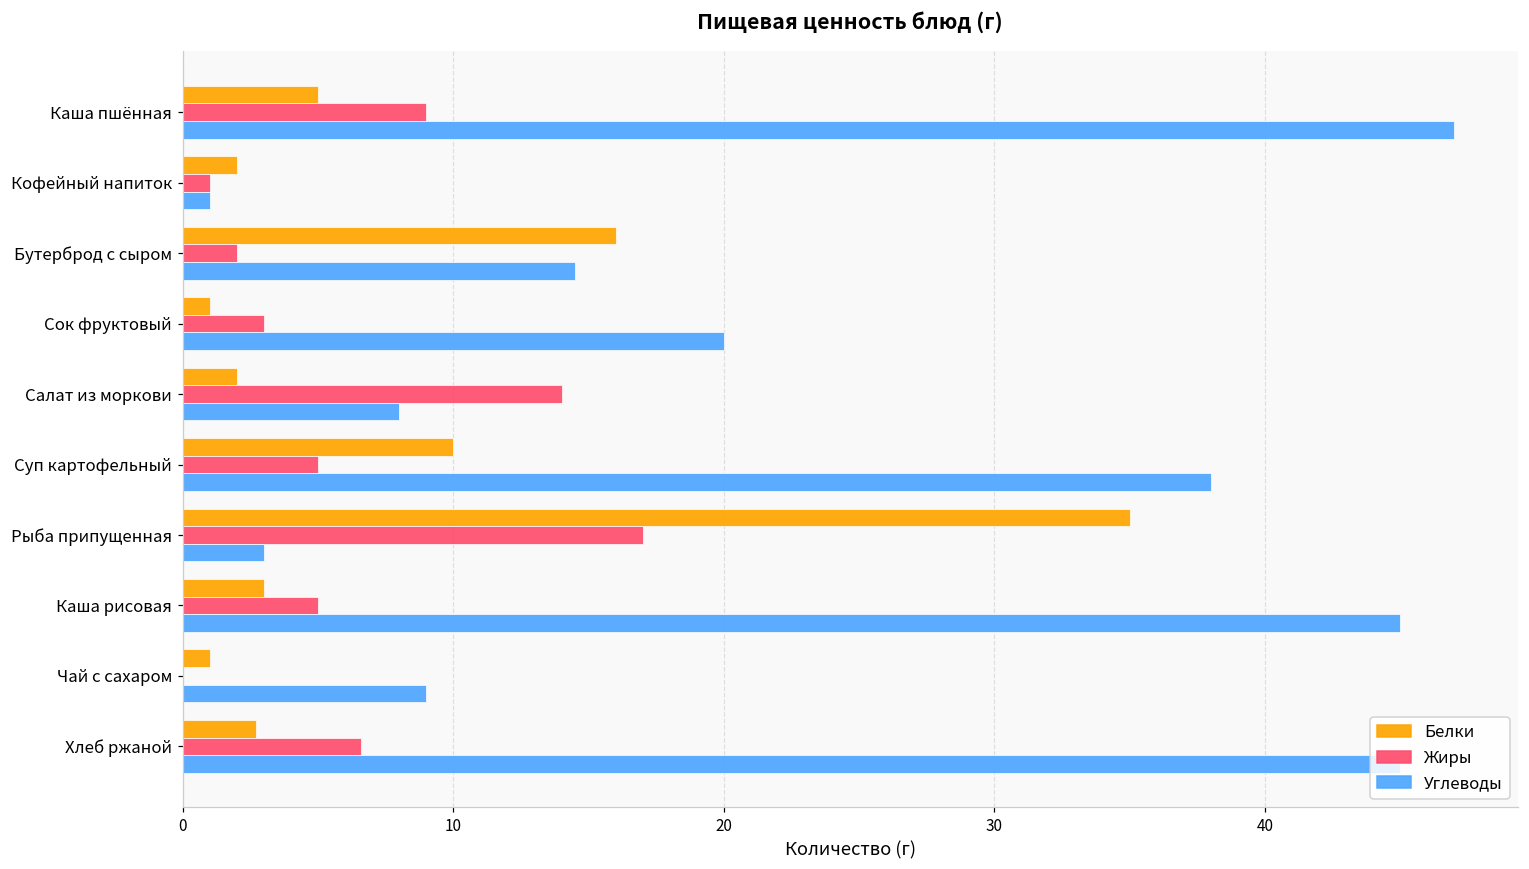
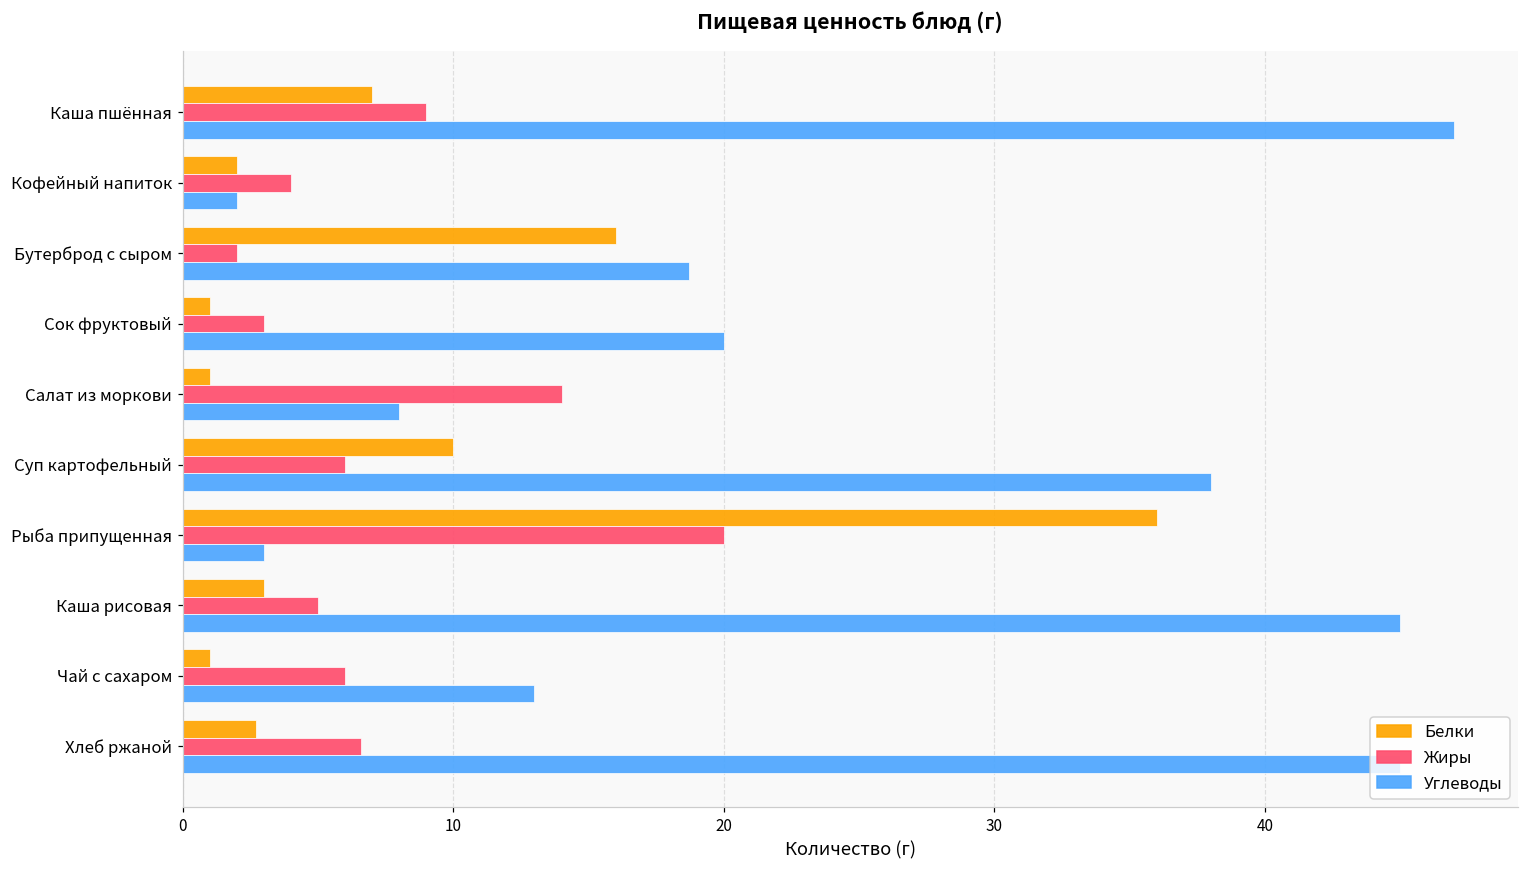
  {
    "Белки": {
-     "Каша пшённая": 5,
+     "Каша пшённая": 7,
      "Кофейный напиток": 2,
      "Бутерброд с сыром": 16,
      "Сок фруктовый": 1,
-     "Салат из моркови": 2,
+     "Салат из моркови": 1,
      "Суп картофельный": 10,
-     "Рыба припущенная": 35,
+     "Рыба припущенная": 36,
      "Каша рисовая": 3,
      "Чай с сахаром": 1,
      "Хлеб ржаной": 2.7
    },
    "Жиры": {
      "Каша пшённая": 9,
-     "Кофейный напиток": 1,
+     "Кофейный напиток": 4,
      "Бутерброд с сыром": 2,
      "Сок фруктовый": 3,
      "Салат из моркови": 14,
-     "Суп картофельный": 5,
-     "Рыба припущенная": 17,
+     "Суп картофельный": 6,
+     "Рыба припущенная": 20,
      "Каша рисовая": 5,
-     "Чай с сахаром": 0,
+     "Чай с сахаром": 6,
      "Хлеб ржаной": 6.6
    },
    "Углеводы": {
      "Каша пшённая": 47.0,
-     "Кофейный напиток": 1,
-     "Бутерброд с сыром": 14.5,
+     "Кофейный напиток": 2,
+     "Бутерброд с сыром": 18.7,
      "Сок фруктовый": 20.0,
      "Салат из моркови": 8.0,
      "Суп картофельный": 38.0,
      "Рыба припущенная": 3.0,
      "Каша рисовая": 45.0,
-     "Чай с сахаром": 9
+     "Чай с сахаром": 13
    }
  }
